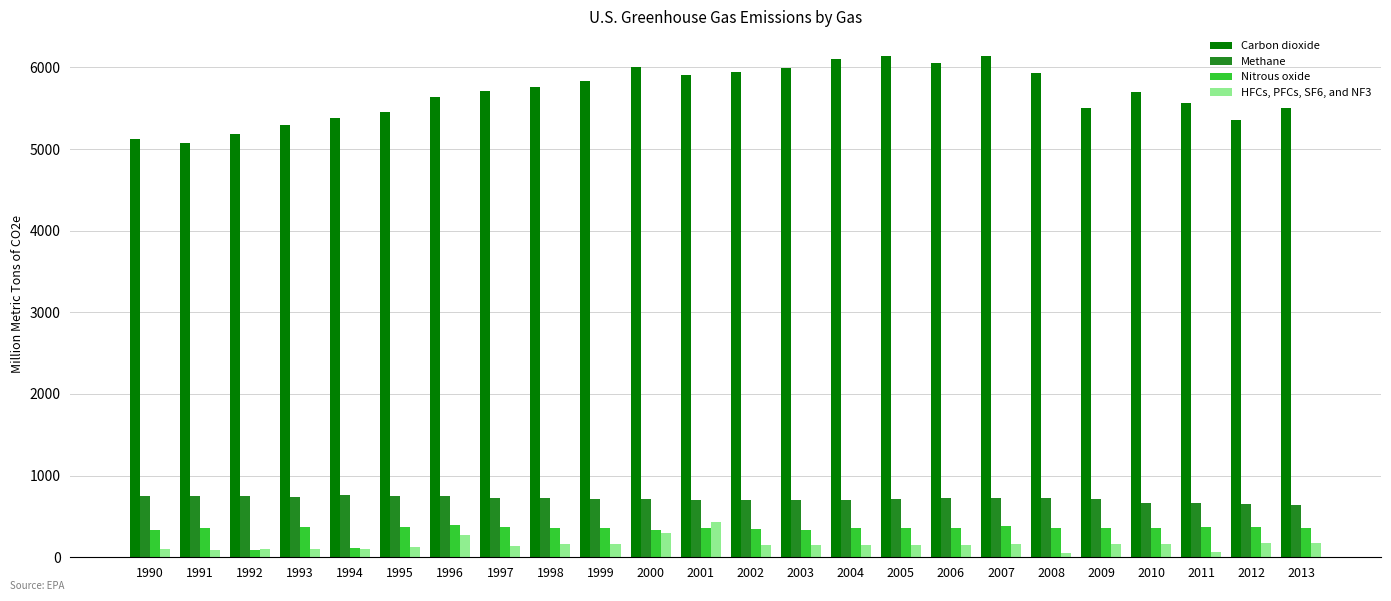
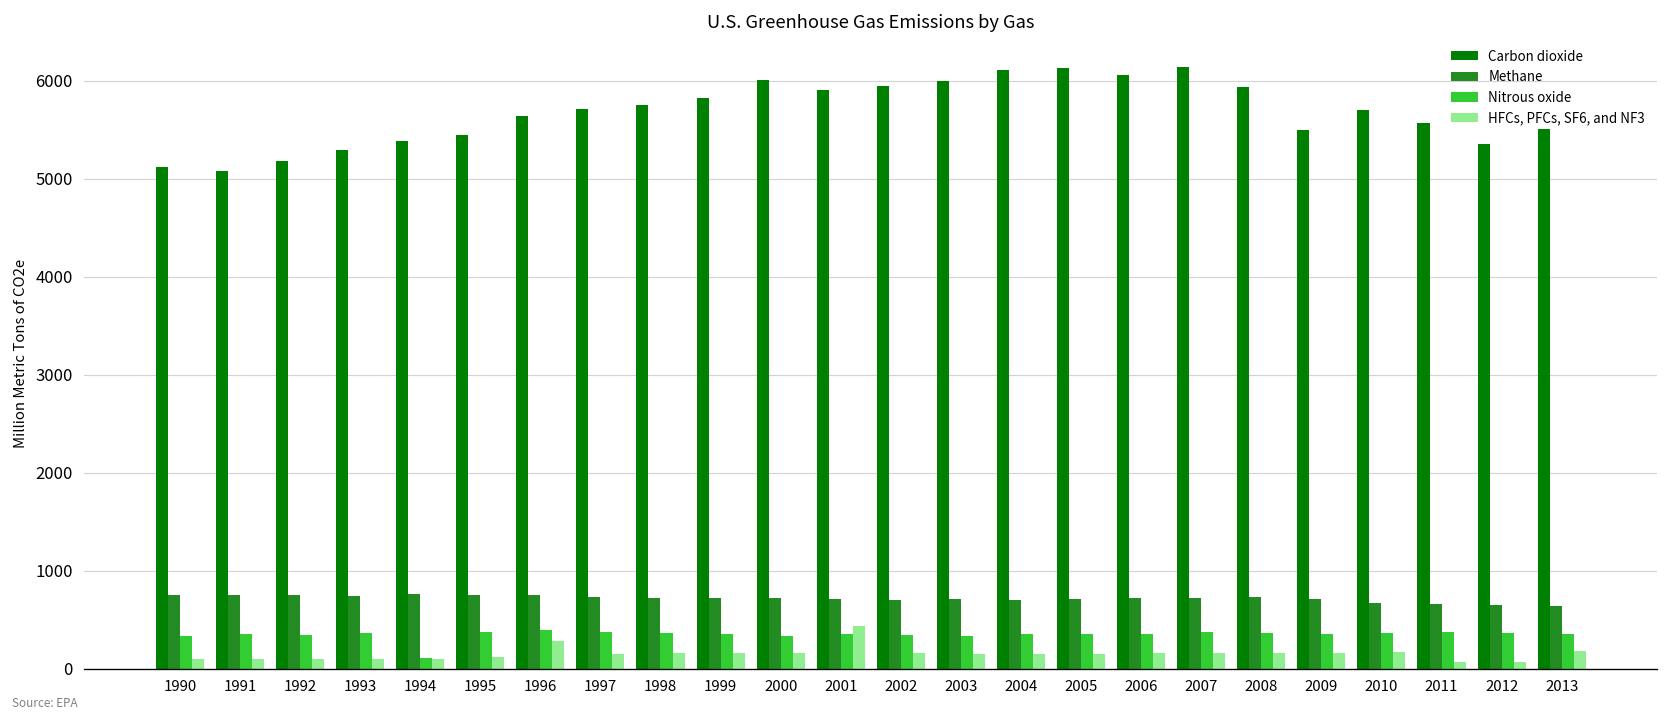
  {
    "Nitrous oxide": {
      "1990": 300,
      "1991": 400,
-     "1992": 100,
+     "1992": 300,
      "1993": 400,
      "1994": 100,
      "1995": 400,
      "1996": 400,
      "1997": 400,
      "1998": 400,
      "1999": 400,
      "2000": 300,
      "2001": 400,
      "2002": 300,
      "2003": 300,
      "2004": 400,
      "2005": 400,
      "2006": 400,
      "2007": 400,
      "2008": 400,
      "2009": 400,
      "2010": 400,
      "2011": 400,
      "2012": 400,
      "2013": 400
    },
    "HFCs, PFCs, SF6, and NF3": {
      "1990": 100,
      "1991": 100,
      "1992": 100,
      "1993": 100,
      "1994": 100,
      "1995": 100,
      "1996": 300,
      "1997": 100,
      "1998": 200,
      "1999": 200,
-     "2000": 300,
+     "2000": 200,
      "2001": 400,
      "2002": 200,
      "2003": 100,
      "2004": 200,
      "2005": 200,
      "2006": 200,
      "2007": 200,
-     "2008": 100,
+     "2008": 200,
      "2009": 200,
      "2010": 200,
      "2011": 100,
-     "2012": 200,
+     "2012": 100,
      "2013": 200
    }
  }
